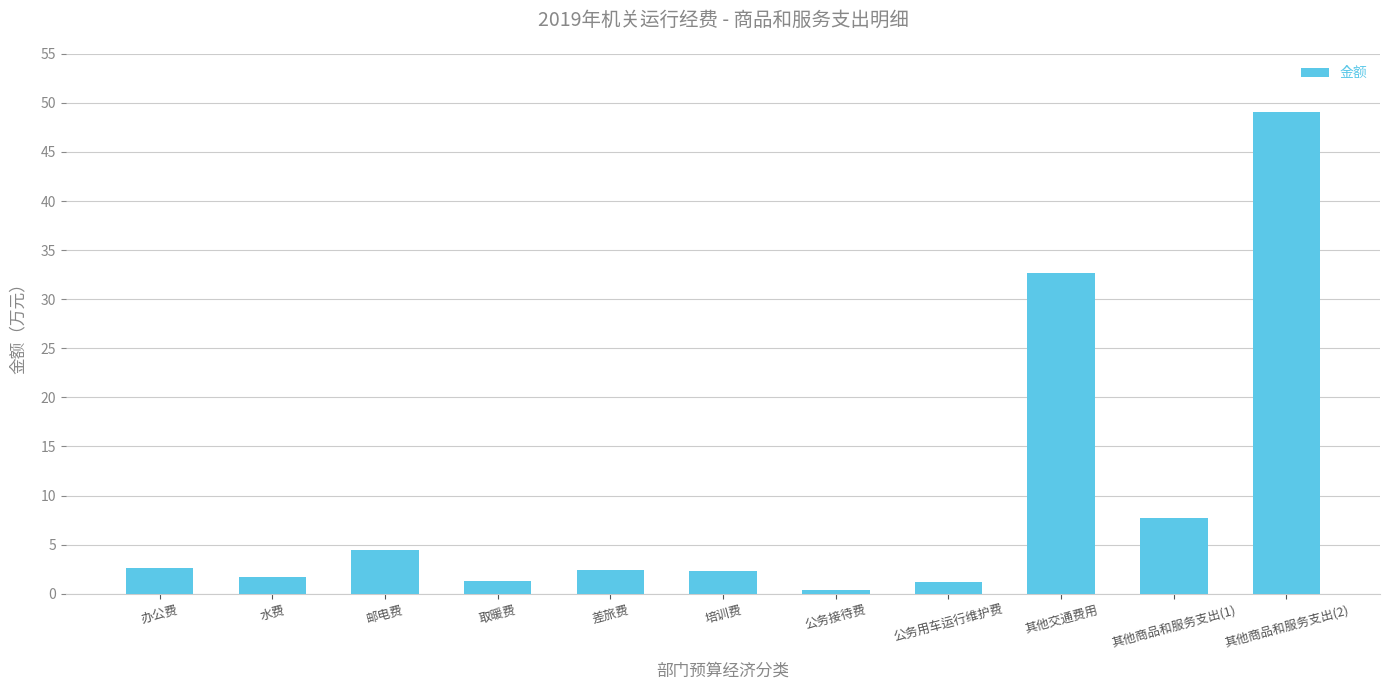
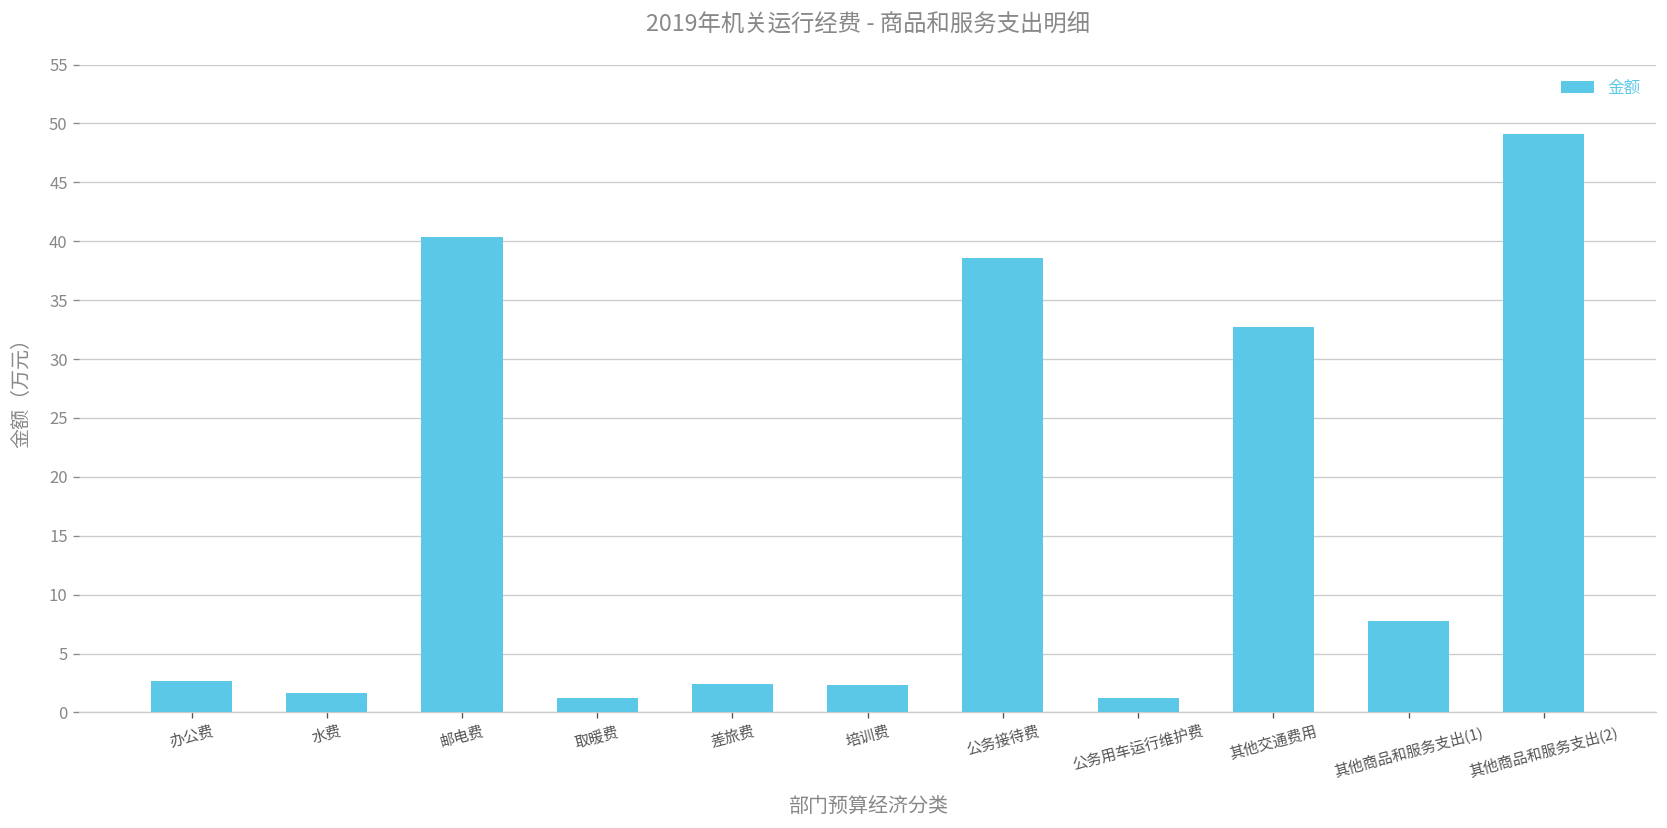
  {
    "办公费": 3,
    "水费": 2,
-   "邮电费": 4,
+   "邮电费": 40,
    "取暖费": 1,
    "差旅费": 2,
    "培训费": 2,
-   "公务接待费": 0,
+   "公务接待费": 39,
    "公务用车运行维护费": 1,
    "其他交通费用": 33,
    "其他商品和服务支出(1)": 8,
    "其他商品和服务支出(2)": 49
  }
